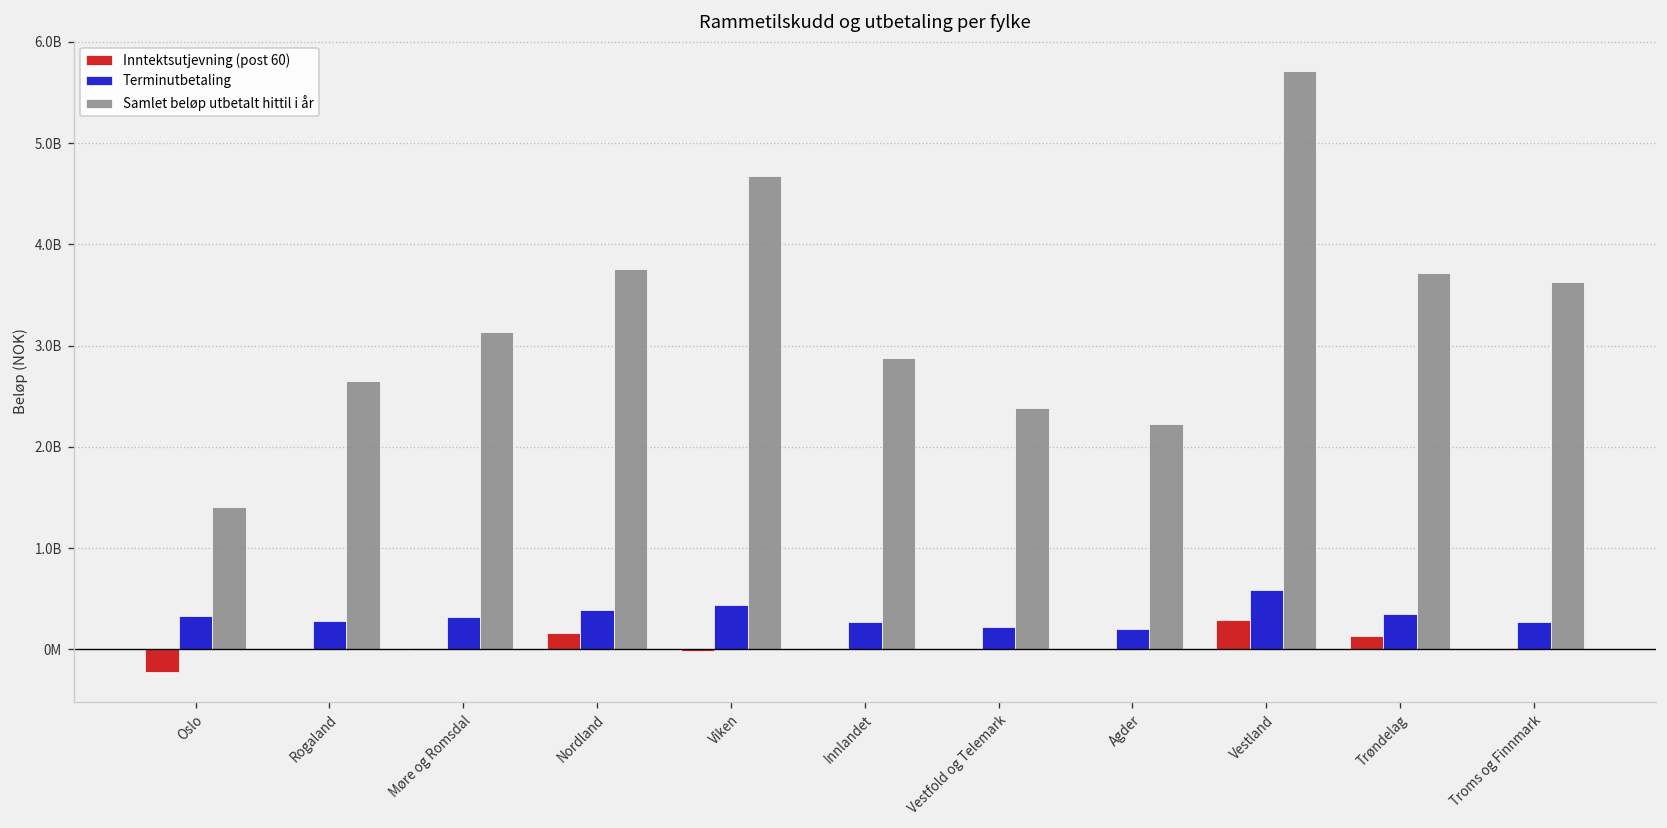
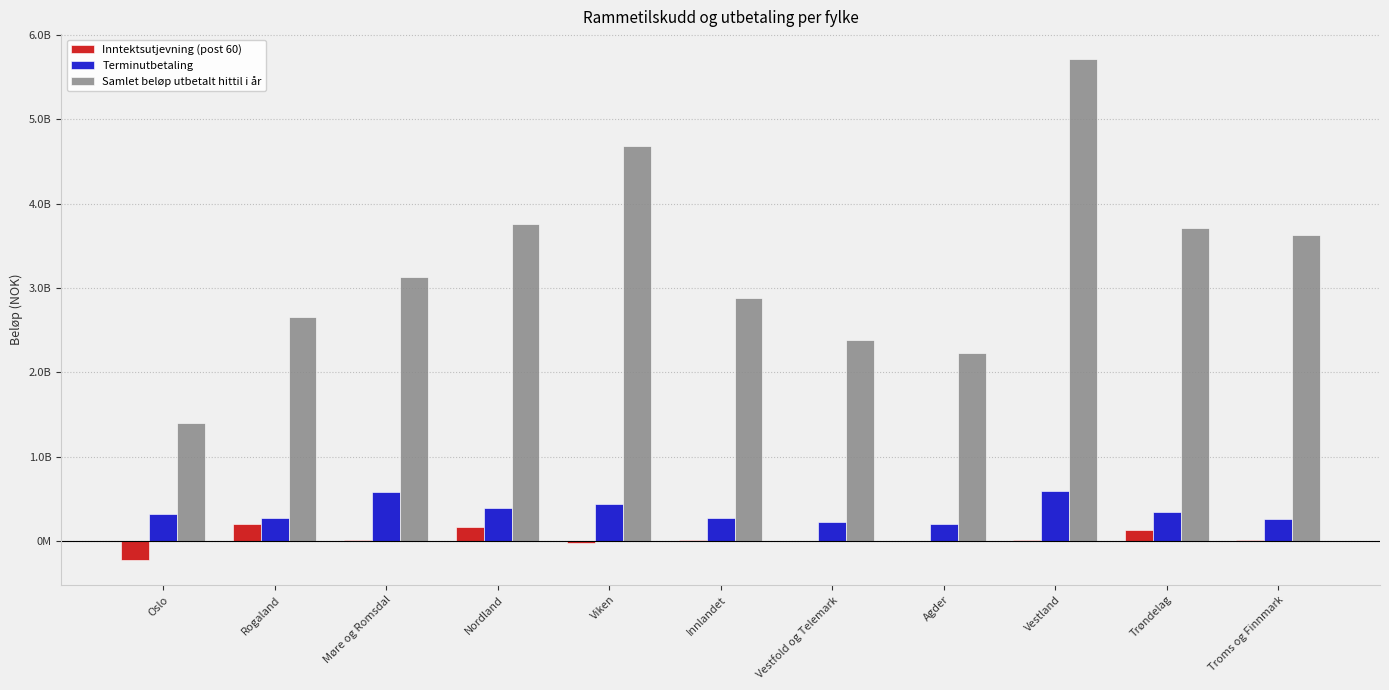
  {
    "Inntektsutjevning (post 60)": {
      "Oslo": -200000000,
-     "Rogaland": 0,
+     "Rogaland": 200000000,
      "Nordland": 200000000,
-     "Vestland": 300000000,
+     "Vestland": 0,
      "Trøndelag": 100000000
    },
    "Terminutbetaling": {
      "Oslo": 300000000,
      "Rogaland": 300000000,
-     "Møre og Romsdal": 300000000,
+     "Møre og Romsdal": 600000000,
      "Nordland": 400000000,
      "Viken": 400000000,
      "Innlandet": 300000000,
      "Vestfold og Telemark": 200000000,
      "Agder": 200000000,
      "Vestland": 600000000,
      "Trøndelag": 400000000,
      "Troms og Finnmark": 300000000
    },
    "Samlet beløp utbetalt hittil i år": {
      "Oslo": 1400000000,
      "Rogaland": 2700000000,
      "Møre og Romsdal": 3100000000,
      "Nordland": 3800000000,
      "Viken": 4700000000,
      "Innlandet": 2900000000,
      "Vestfold og Telemark": 2400000000,
      "Agder": 2200000000,
      "Vestland": 5700000000,
      "Trøndelag": 3700000000,
      "Troms og Finnmark": 3600000000
    }
  }
